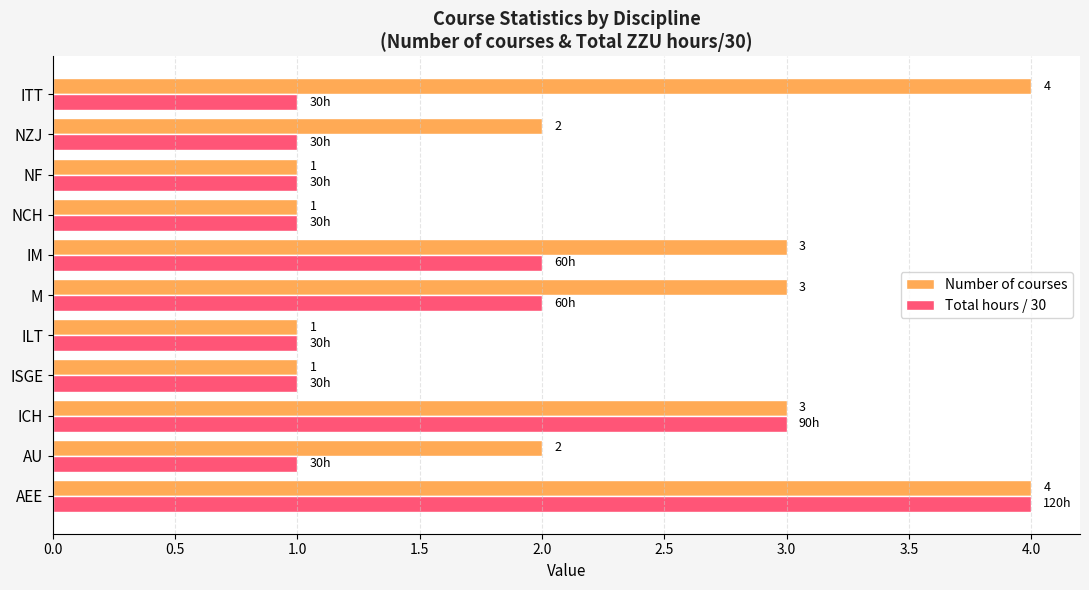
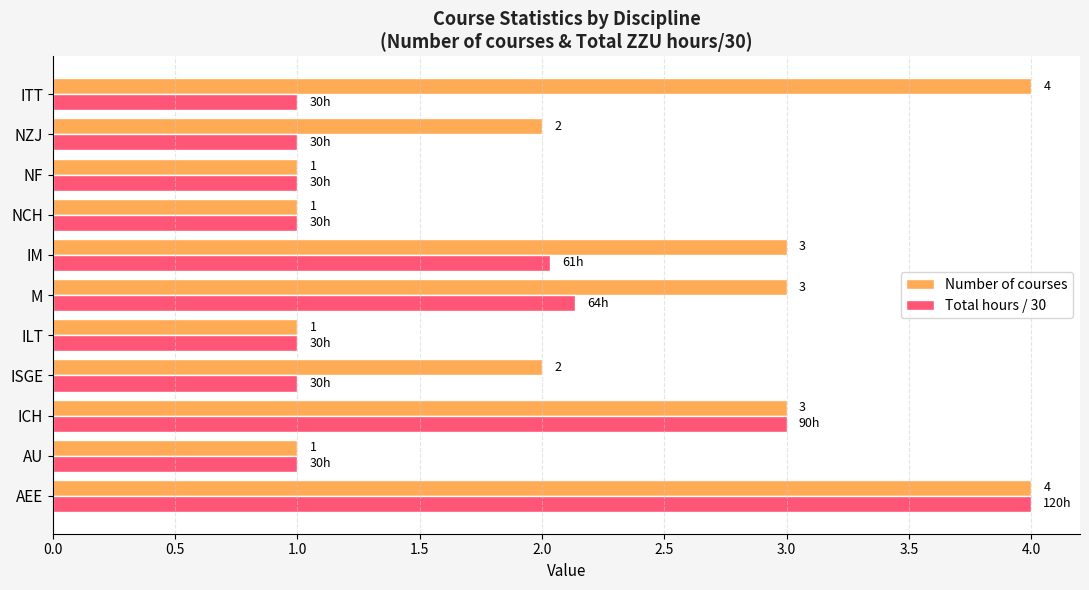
  {
    "Number of courses": {
      "ITT": "4",
      "NZJ": "2",
      "NF": "1",
      "NCH": "1",
      "IM": "3",
      "M": "3",
      "ILT": "1",
-     "ISGE": "1",
+     "ISGE": "2",
      "ICH": "3",
-     "AU": "2",
+     "AU": "1",
      "AEE": "4"
    },
    "Total hours / 30": {
-     "IM": "60h",
-     "M": "60h"
+     "IM": "61h",
+     "M": "64h"
    }
  }
